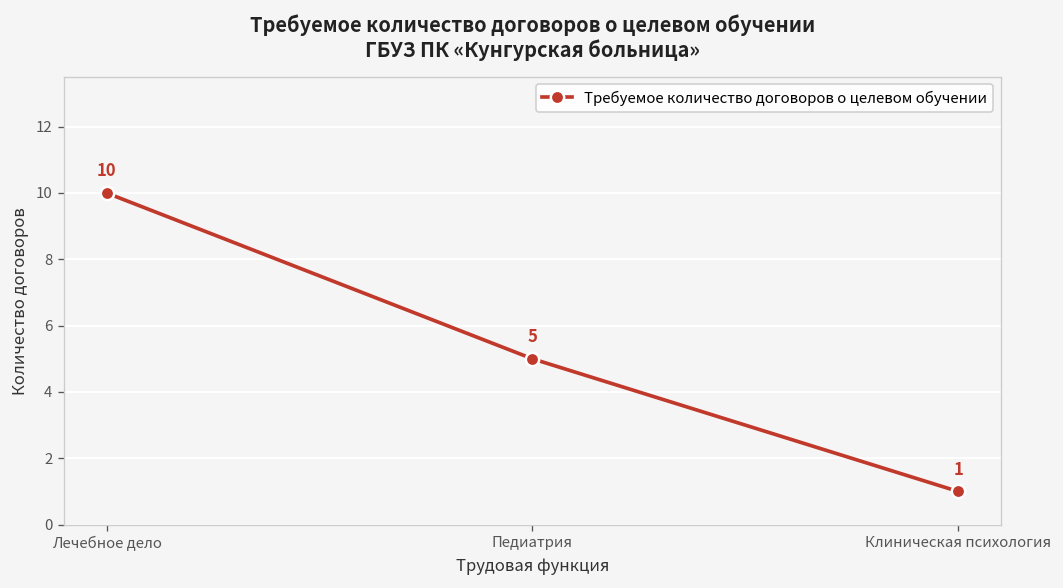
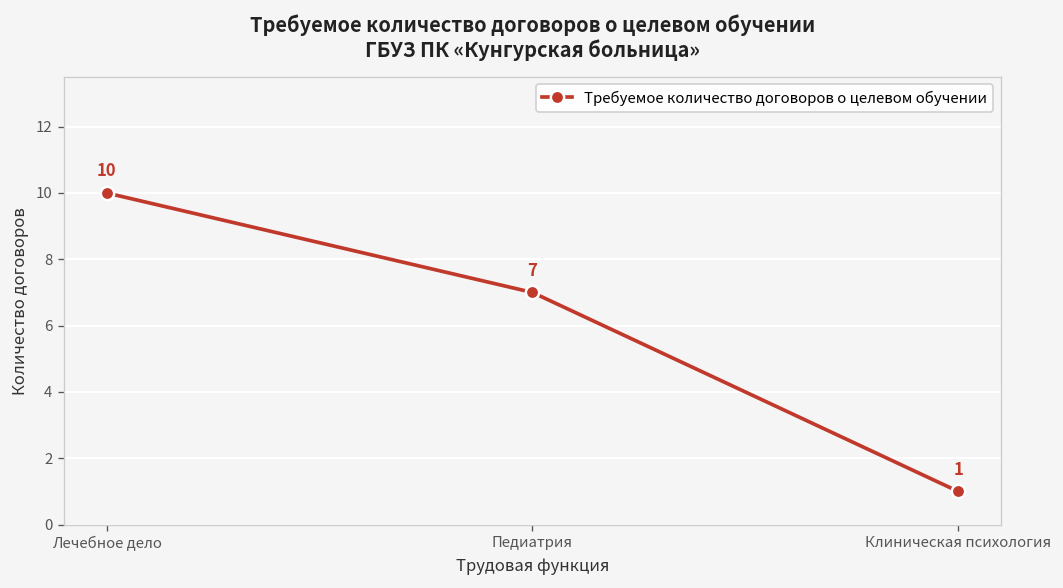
  {
    "Лечебное дело": 10,
-   "Педиатрия": 5,
+   "Педиатрия": 7,
    "Клиническая психология": 1
  }
